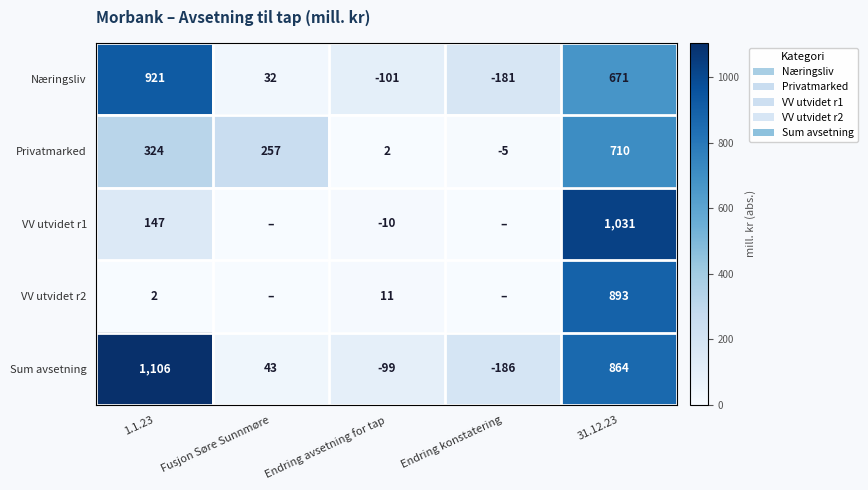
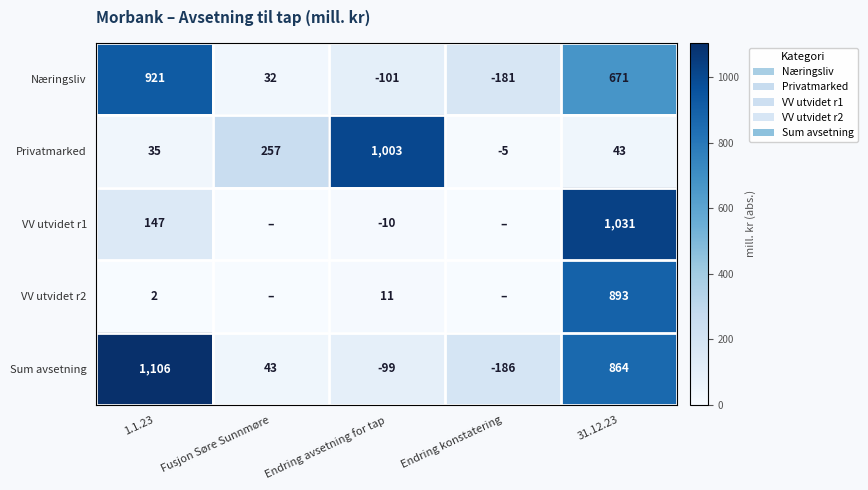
  {
    "Næringsliv": {
      "1.1.23": "921",
      "Fusjon Søre Sunnmøre": "32",
      "Endring avsetning for tap": "-101",
      "Endring konstatering": "-181",
      "31.12.23": "671"
    },
    "Privatmarked": {
-     "1.1.23": "324",
+     "1.1.23": "35",
      "Fusjon Søre Sunnmøre": "257",
-     "Endring avsetning for tap": "2",
+     "Endring avsetning for tap": "1,003",
      "Endring konstatering": "-5",
-     "31.12.23": "710"
+     "31.12.23": "43"
    },
    "VV utvidet r1": {
      "1.1.23": "147",
      "Endring avsetning for tap": "-10",
      "31.12.23": "1,031"
    },
    "VV utvidet r2": {
      "1.1.23": "2",
      "Endring avsetning for tap": "11",
      "31.12.23": "893"
    },
    "Sum avsetning": {
      "1.1.23": "1,106",
      "Fusjon Søre Sunnmøre": "43",
      "Endring avsetning for tap": "-99",
      "Endring konstatering": "-186",
      "31.12.23": "864"
    }
  }
